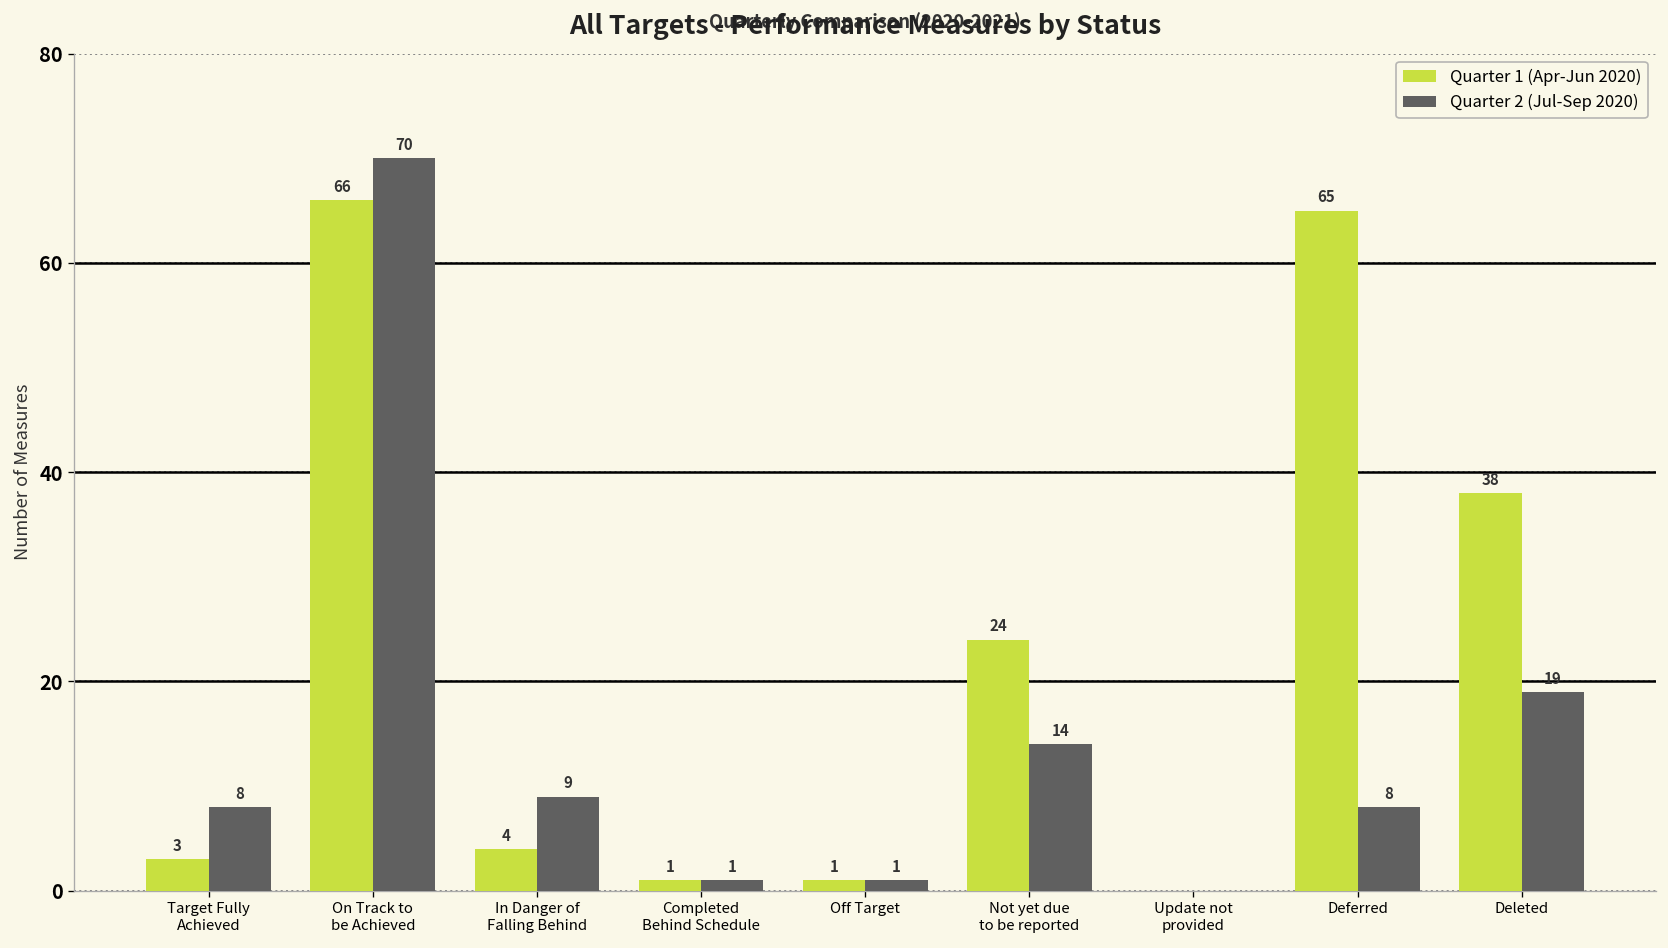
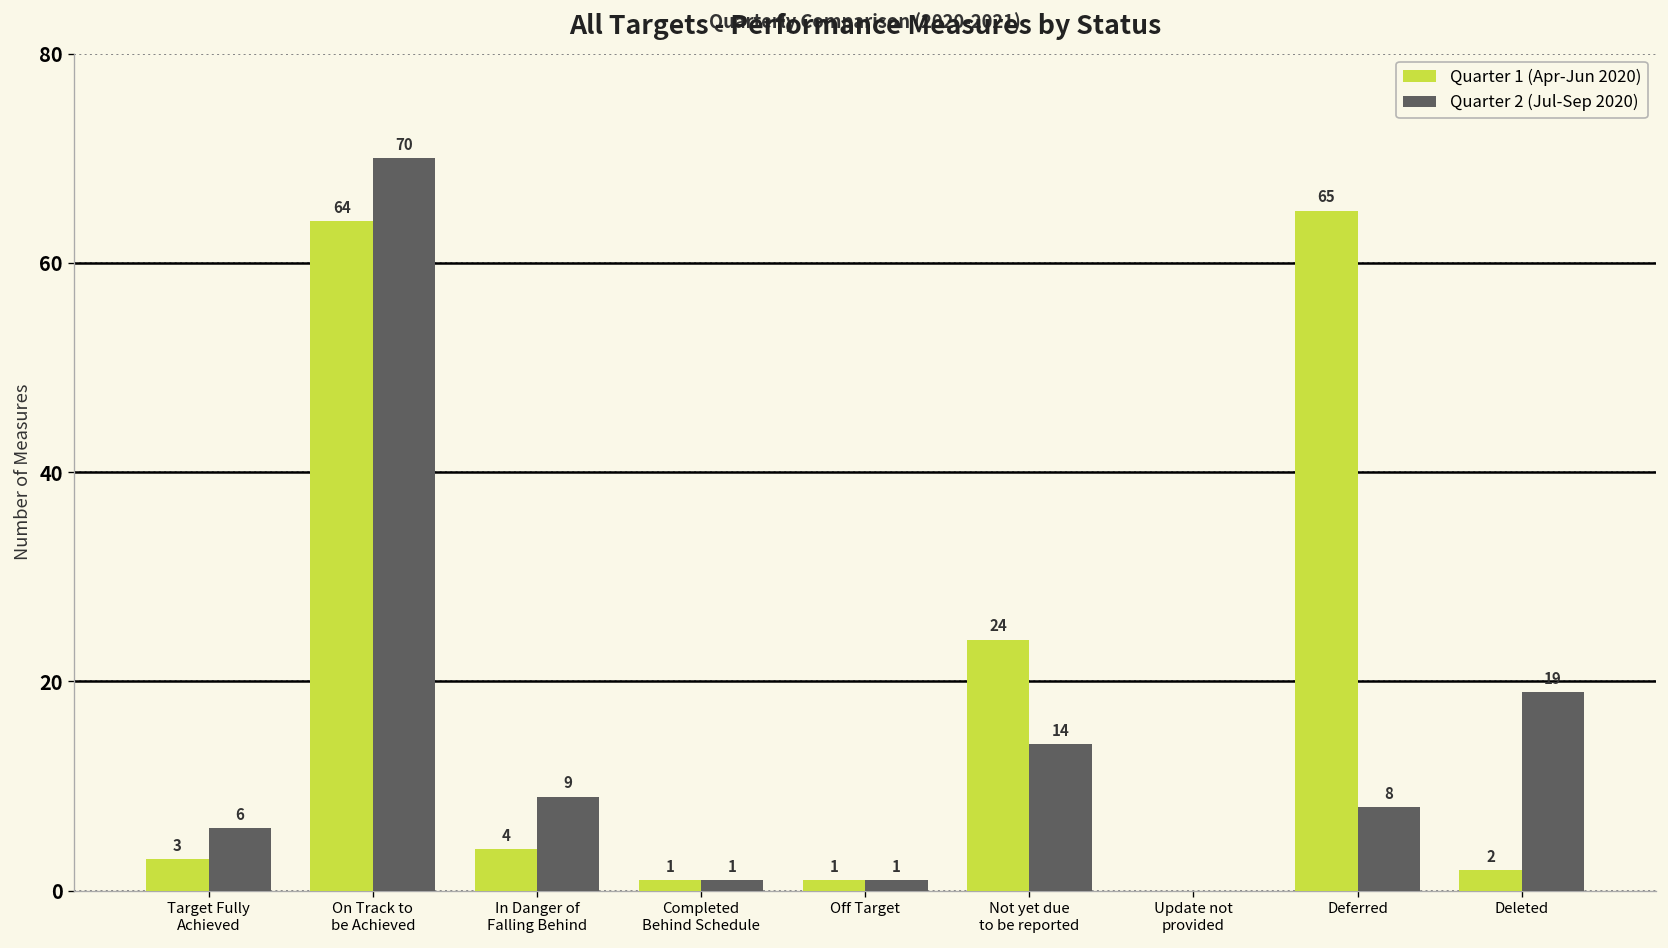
  {
    "Quarter 1 (Apr-Jun 2020)": {
      "Target Fully Achieved": 3,
-     "On Track to be Achieved": 66,
+     "On Track to be Achieved": 64,
      "In Danger of Falling Behind": 4,
      "Completed Behind Schedule": 1,
      "Off Target": 1,
      "Not yet due to be reported": 24,
      "Deferred": 65,
-     "Deleted": 38
+     "Deleted": 2
    },
    "Quarter 2 (Jul-Sep 2020)": {
-     "Target Fully Achieved": 8,
+     "Target Fully Achieved": 6,
      "On Track to be Achieved": 70,
      "In Danger of Falling Behind": 9,
      "Completed Behind Schedule": 1,
      "Off Target": 1,
      "Not yet due to be reported": 14,
      "Deferred": 8,
      "Deleted": 19
    }
  }
